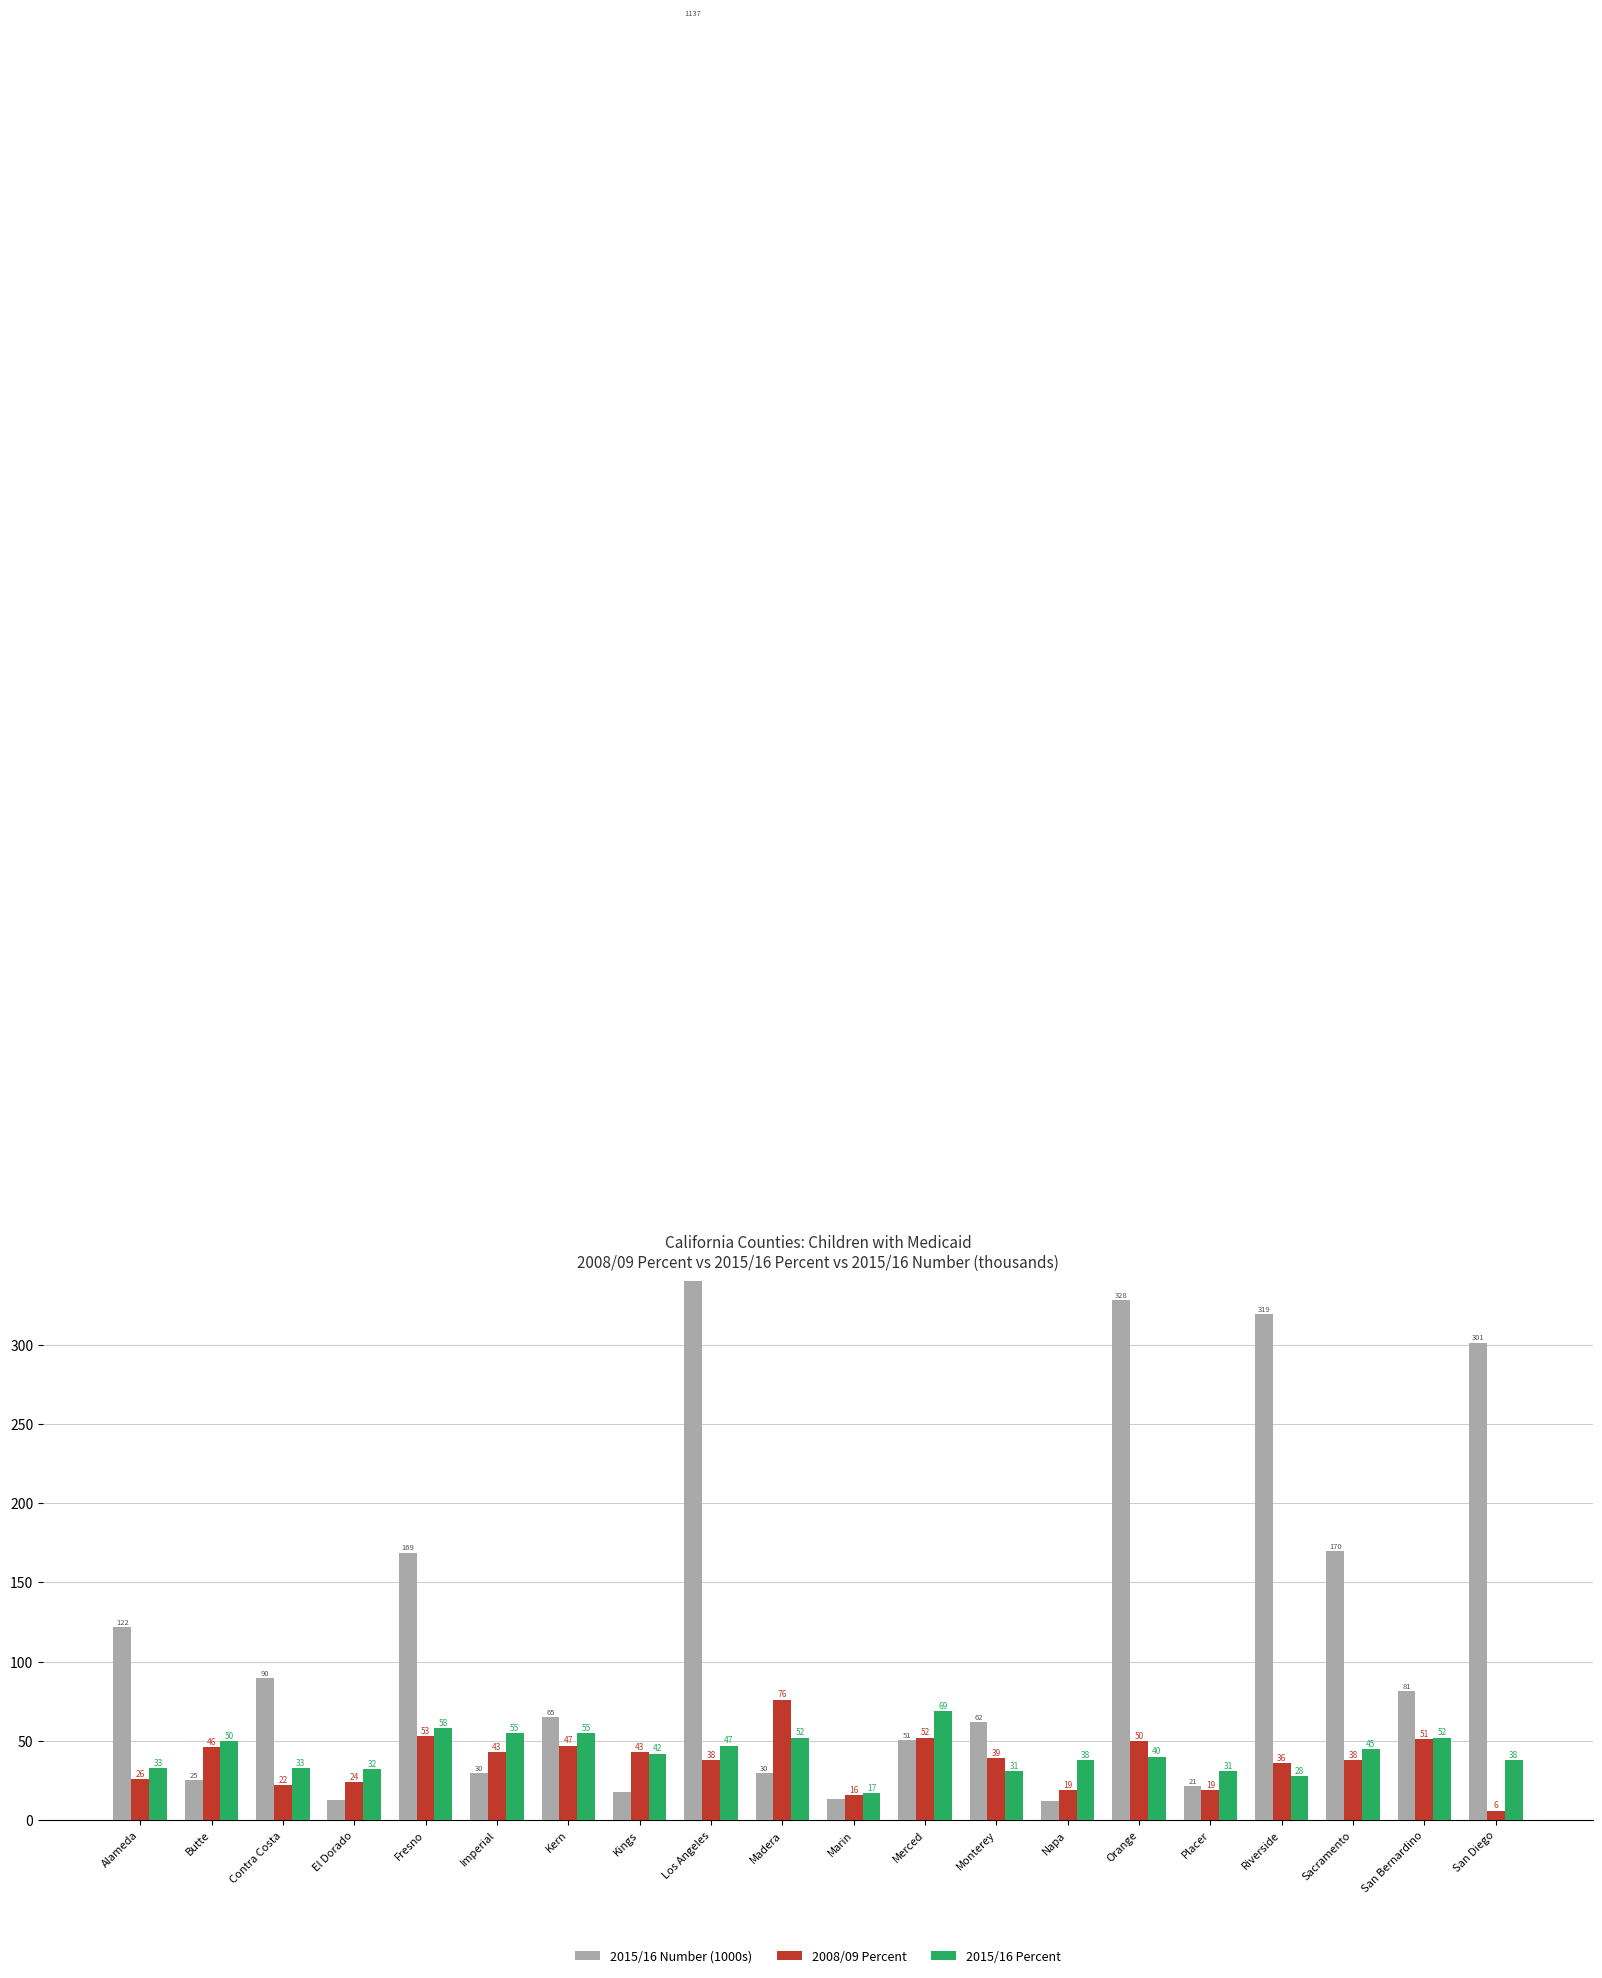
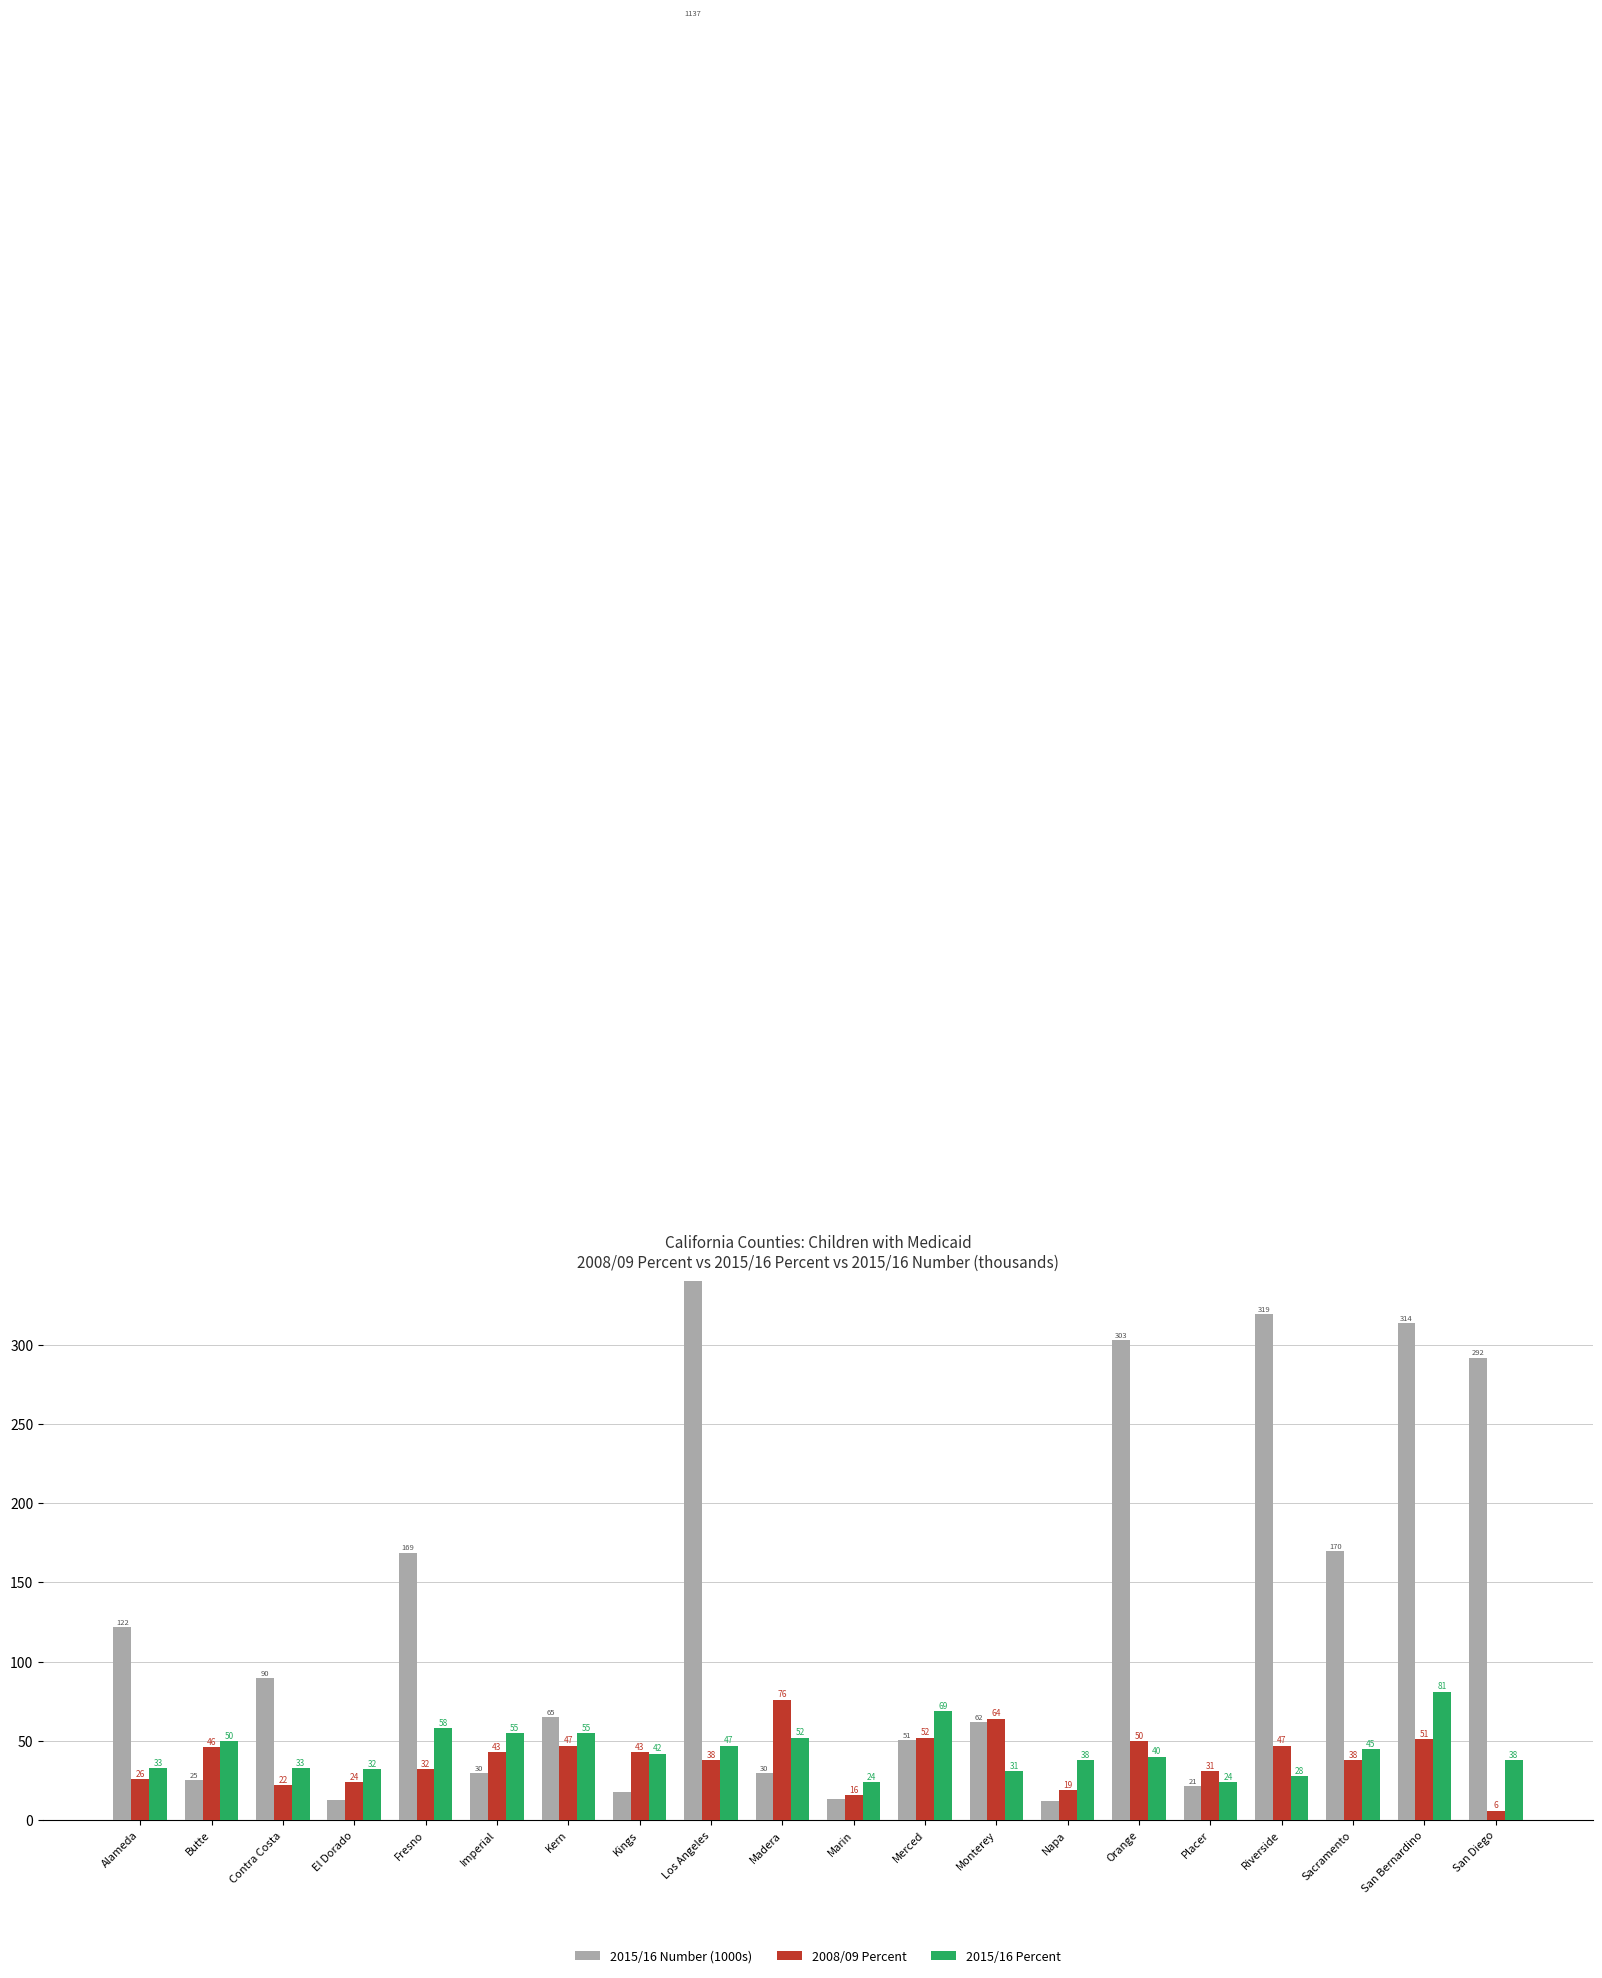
  {
    "2015/16 Number (1000s)": {
      "Alameda": 122,
      "Butte": 25,
      "Contra Costa": 90,
      "Fresno": 169,
      "Imperial": 30,
      "Kern": 65,
      "Madera": 30,
      "Merced": 51,
      "Monterey": 62,
-     "Orange": 328,
+     "Orange": 303,
      "Placer": 21,
      "Riverside": 319,
      "Sacramento": 170,
-     "San Bernardino": 81,
-     "San Diego": 301
+     "San Bernardino": 314,
+     "San Diego": 292
    },
    "2008/09 Percent": {
      "Alameda": 26,
      "Butte": 46,
      "Contra Costa": 22,
      "El Dorado": 24,
-     "Fresno": 53,
+     "Fresno": 32,
      "Imperial": 43,
      "Kern": 47,
      "Kings": 43,
      "Los Angeles": 38,
      "Madera": 76,
      "Marin": 16,
      "Merced": 52,
-     "Monterey": 39,
+     "Monterey": 64,
      "Napa": 19,
      "Orange": 50,
-     "Placer": 19,
-     "Riverside": 36,
+     "Placer": 31,
+     "Riverside": 47,
      "Sacramento": 38,
      "San Bernardino": 51,
      "San Diego": 6
    },
    "2015/16 Percent": {
      "Alameda": 33,
      "Butte": 50,
      "Contra Costa": 33,
      "El Dorado": 32,
      "Fresno": 58,
      "Imperial": 55,
      "Kern": 55,
      "Kings": 42,
      "Los Angeles": 47,
      "Madera": 52,
-     "Marin": 17,
+     "Marin": 24,
      "Merced": 69,
      "Monterey": 31,
      "Napa": 38,
      "Orange": 40,
-     "Placer": 31,
+     "Placer": 24,
      "Riverside": 28,
      "Sacramento": 45,
-     "San Bernardino": 52,
+     "San Bernardino": 81,
      "San Diego": 38
    }
  }
